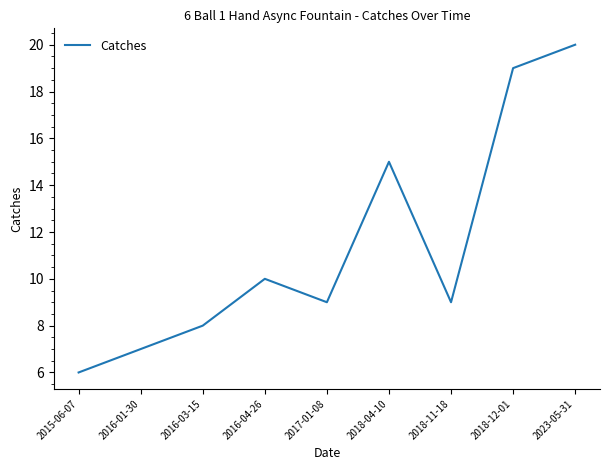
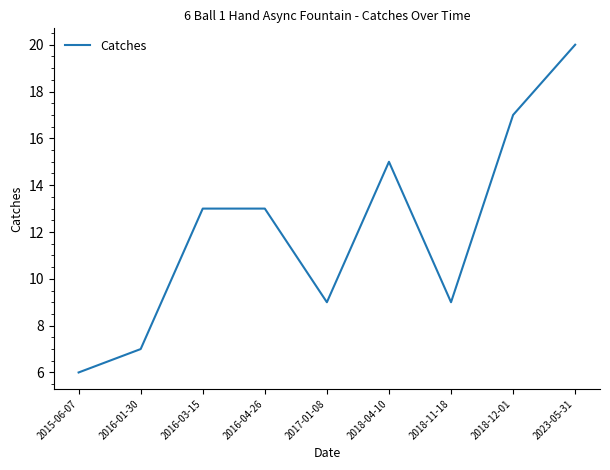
  {
    "2015-06-07": 6,
    "2016-01-30": 7,
-   "2016-03-15": 8,
-   "2016-04-26": 10,
+   "2016-03-15": 13,
+   "2016-04-26": 13,
    "2017-01-08": 9,
    "2018-04-10": 15,
    "2018-11-18": 9,
-   "2018-12-01": 19,
+   "2018-12-01": 17,
    "2023-05-31": 20
  }
